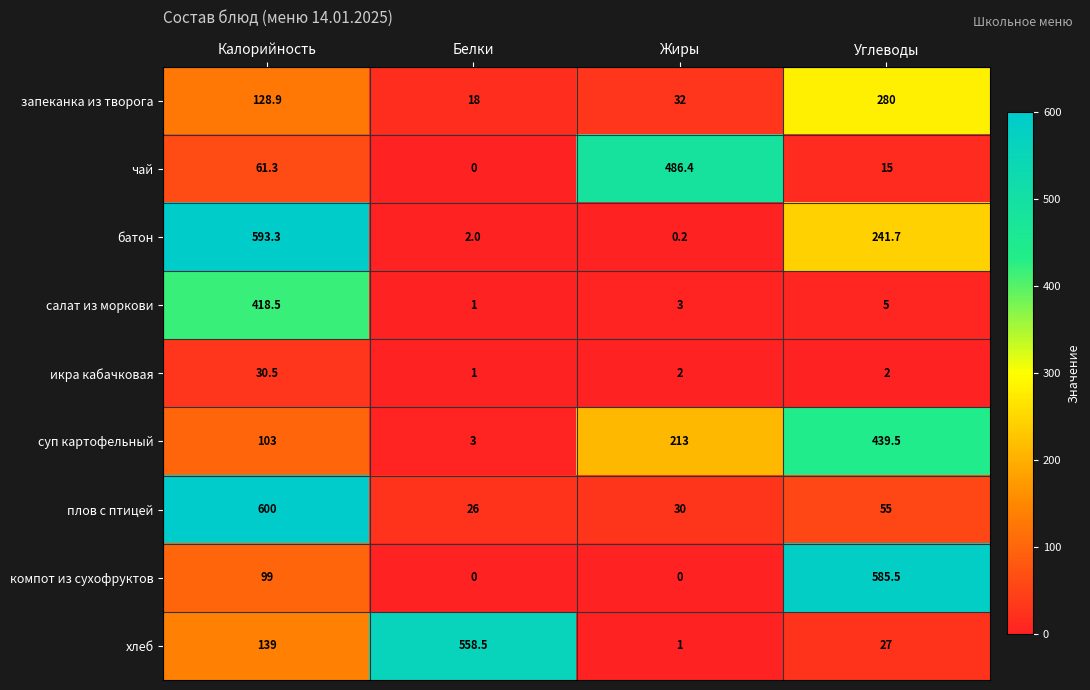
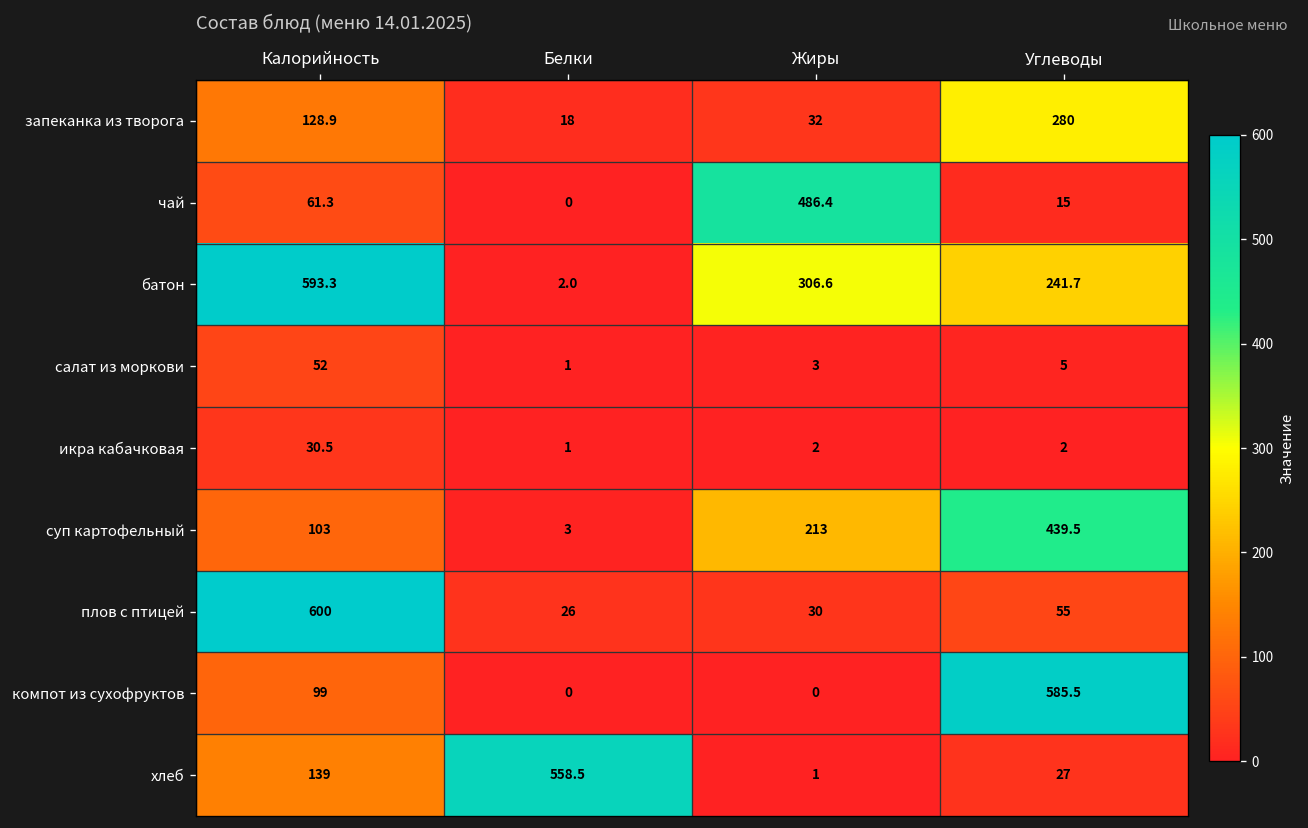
  {
    "запеканка из творога": {
      "Калорийность": 128.9,
      "Белки": 18,
      "Жиры": 32,
      "Углеводы": 280
    },
    "чай": {
      "Калорийность": 61.3,
      "Белки": 0,
      "Жиры": 486.4,
      "Углеводы": 15
    },
    "батон": {
      "Калорийность": 593.3,
      "Белки": 2.0,
-     "Жиры": 0.2,
+     "Жиры": 306.6,
      "Углеводы": 241.7
    },
    "салат из моркови": {
-     "Калорийность": 418.5,
+     "Калорийность": 52,
      "Белки": 1,
      "Жиры": 3,
      "Углеводы": 5
    },
    "икра кабачковая": {
      "Калорийность": 30.5,
      "Белки": 1,
      "Жиры": 2,
      "Углеводы": 2
    },
    "суп картофельный": {
      "Калорийность": 103,
      "Белки": 3,
      "Жиры": 213,
      "Углеводы": 439.5
    },
    "плов с птицей": {
      "Калорийность": 600,
      "Белки": 26,
      "Жиры": 30,
      "Углеводы": 55
    },
    "компот из сухофруктов": {
      "Калорийность": 99,
      "Белки": 0,
      "Жиры": 0,
      "Углеводы": 585.5
    },
    "хлеб": {
      "Калорийность": 139,
      "Белки": 558.5,
      "Жиры": 1,
      "Углеводы": 27
    }
  }
